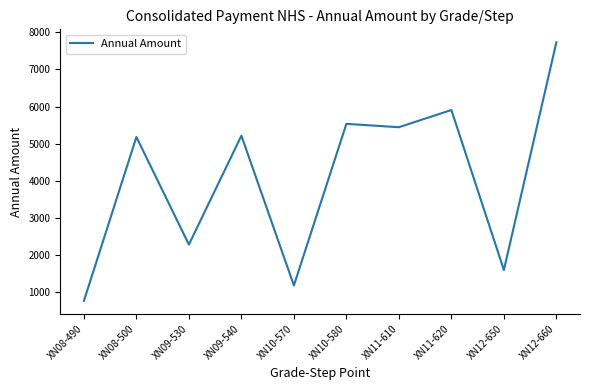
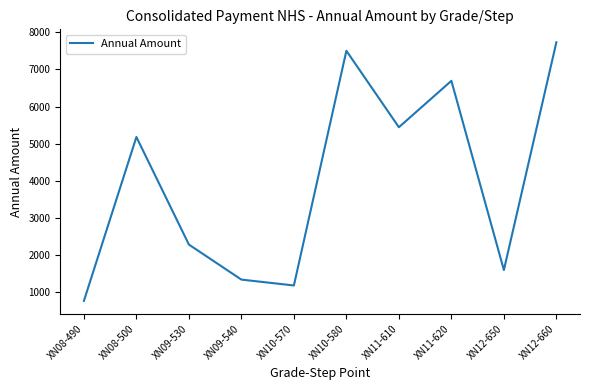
  {
    "XN08-490": 800,
    "XN08-500": 5200,
    "XN09-530": 2300,
-   "XN09-540": 5200,
+   "XN09-540": 1300,
    "XN10-570": 1200,
-   "XN10-580": 5500,
+   "XN10-580": 7500,
    "XN11-610": 5400,
-   "XN11-620": 5900,
+   "XN11-620": 6700,
    "XN12-650": 1600,
    "XN12-660": 7700
  }
